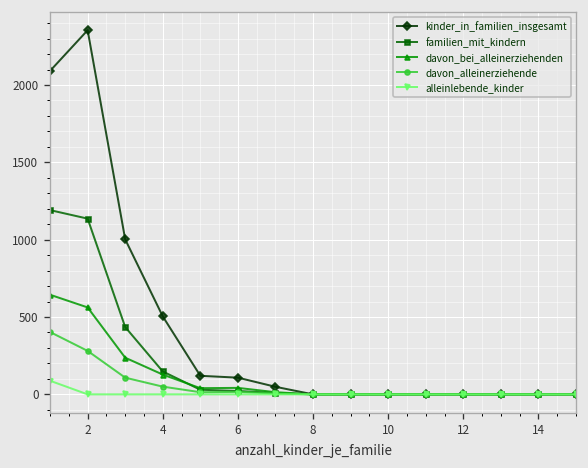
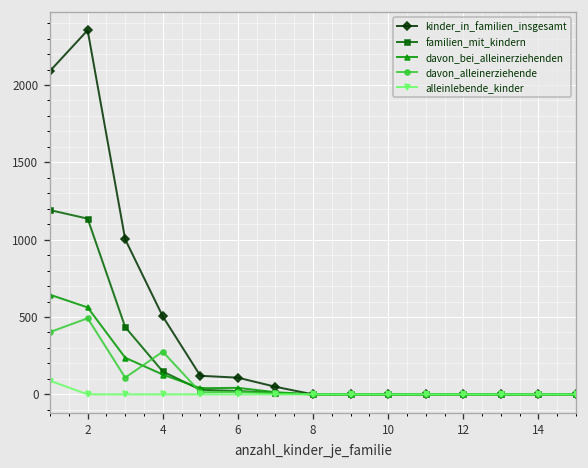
  {
    "davon_alleinerziehende": {
-     "2": 280,
-     "4": 50
+     "2": 490,
+     "4": 280
    },
    "alleinlebende_kinder": {
      "2": 0,
      "4": 0
    }
  }
